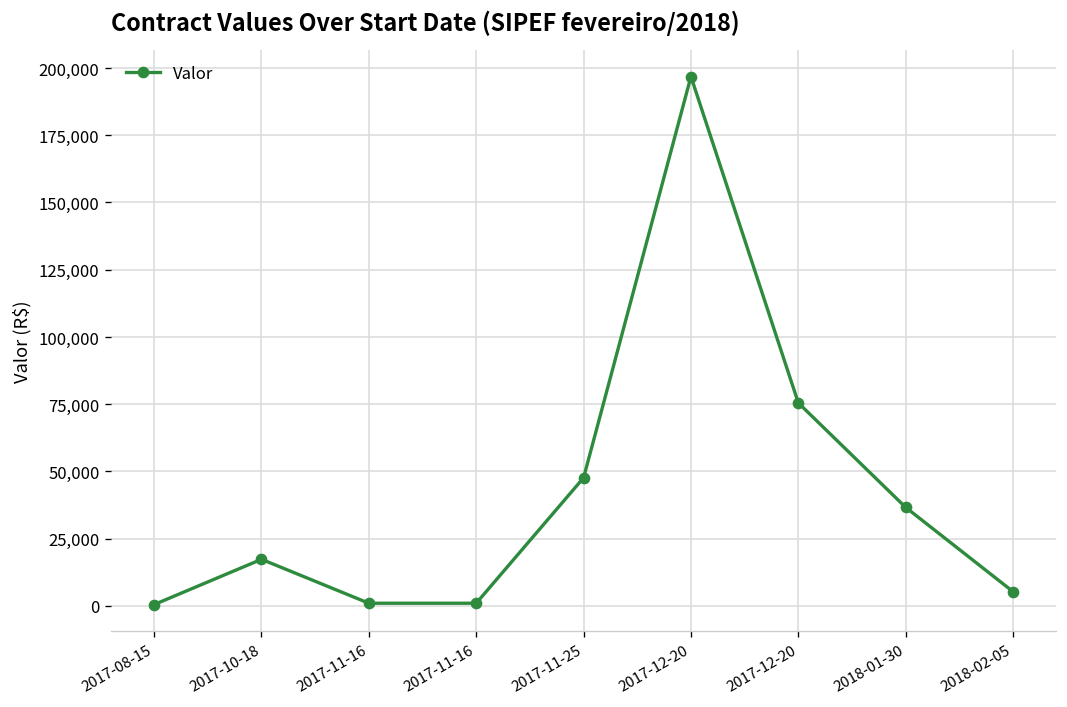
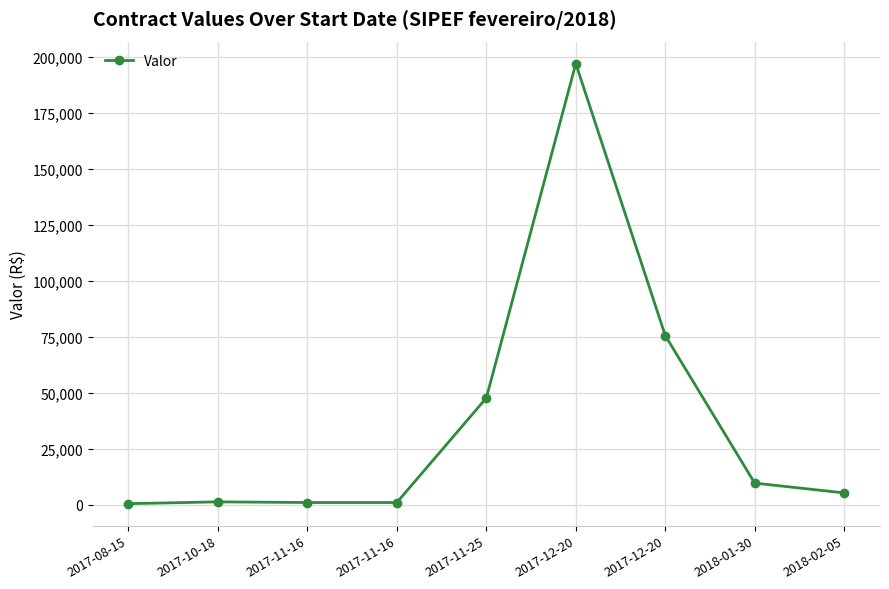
  {
    "2017-08-15": "1,000",
-   "2017-10-18": "17,000",
+   "2017-10-18": "1,000",
    "2017-11-25": "48,000",
-   "2018-01-30": "37,000",
+   "2018-01-30": "10,000",
    "2018-02-05": "5,000"
  }
